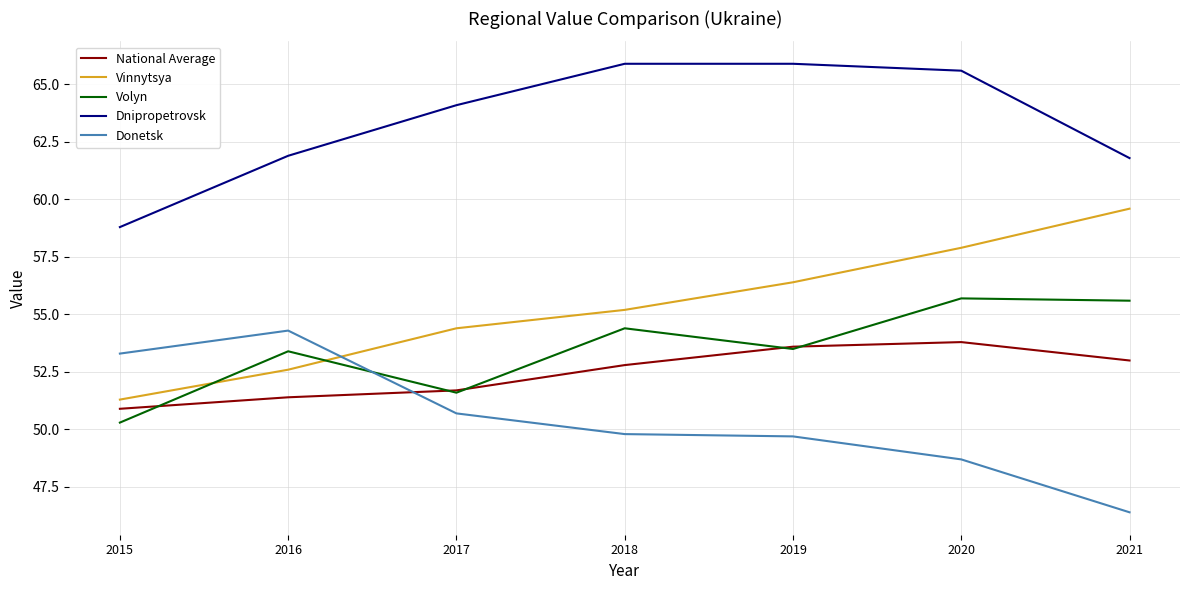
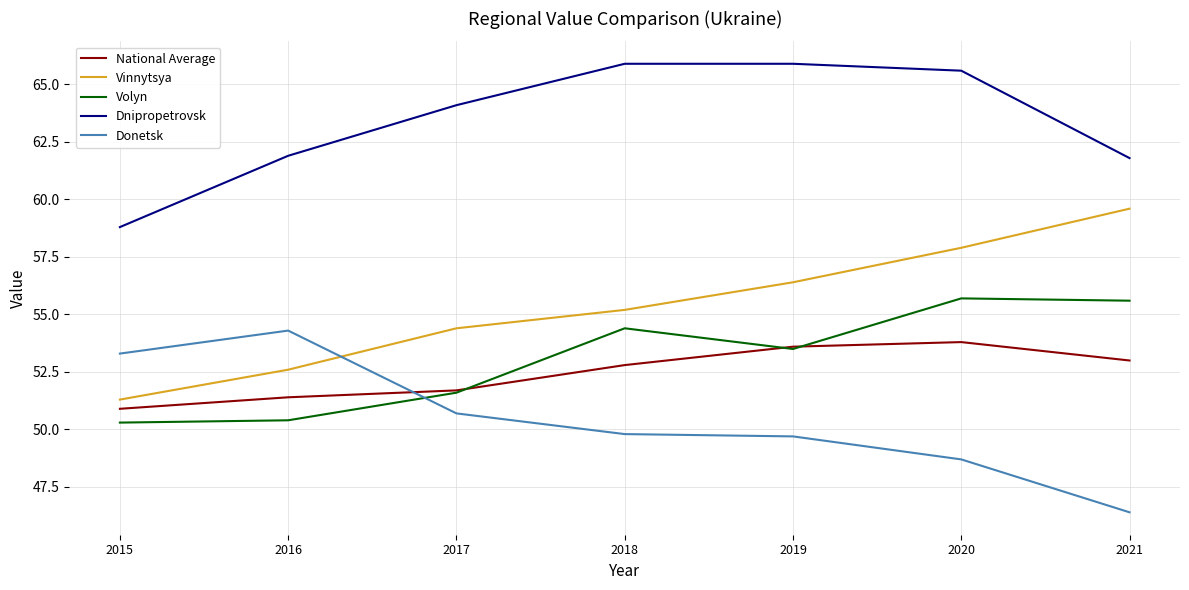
  {
    "National Average": {
      "2015": 50.9,
      "2016": 51.4,
      "2018": 52.8,
      "2020": 53.8,
      "2021": 53.0
    },
    "Vinnytsya": {
      "2015": 51.3,
      "2016": 52.6,
      "2017": 54.4,
      "2018": 55.2,
      "2019": 56.4,
      "2020": 57.9,
      "2021": 59.6
    },
    "Volyn": {
      "2015": 50.3,
-     "2016": 53.4,
+     "2016": 50.4,
      "2018": 54.4,
      "2020": 55.7,
      "2021": 55.6
    },
    "Dnipropetrovsk": {
      "2015": 58.8,
      "2016": 61.9,
      "2017": 64.1,
      "2018": 65.9,
      "2019": 65.9,
      "2020": 65.6,
      "2021": 61.8
    },
    "Donetsk": {
      "2015": 53.3,
      "2016": 54.3,
      "2017": 50.7,
      "2018": 49.8,
      "2019": 49.7,
      "2020": 48.7,
      "2021": 46.4
    }
  }
